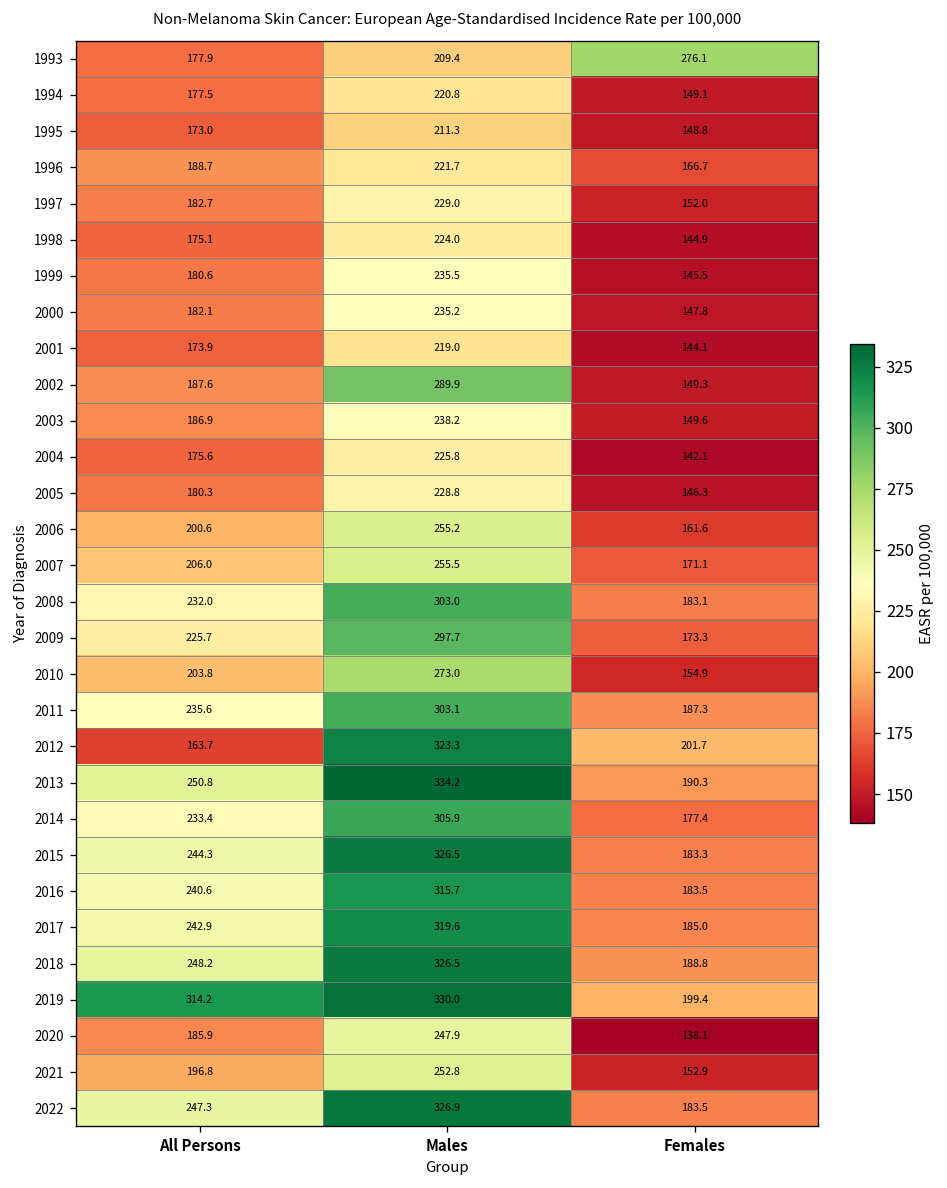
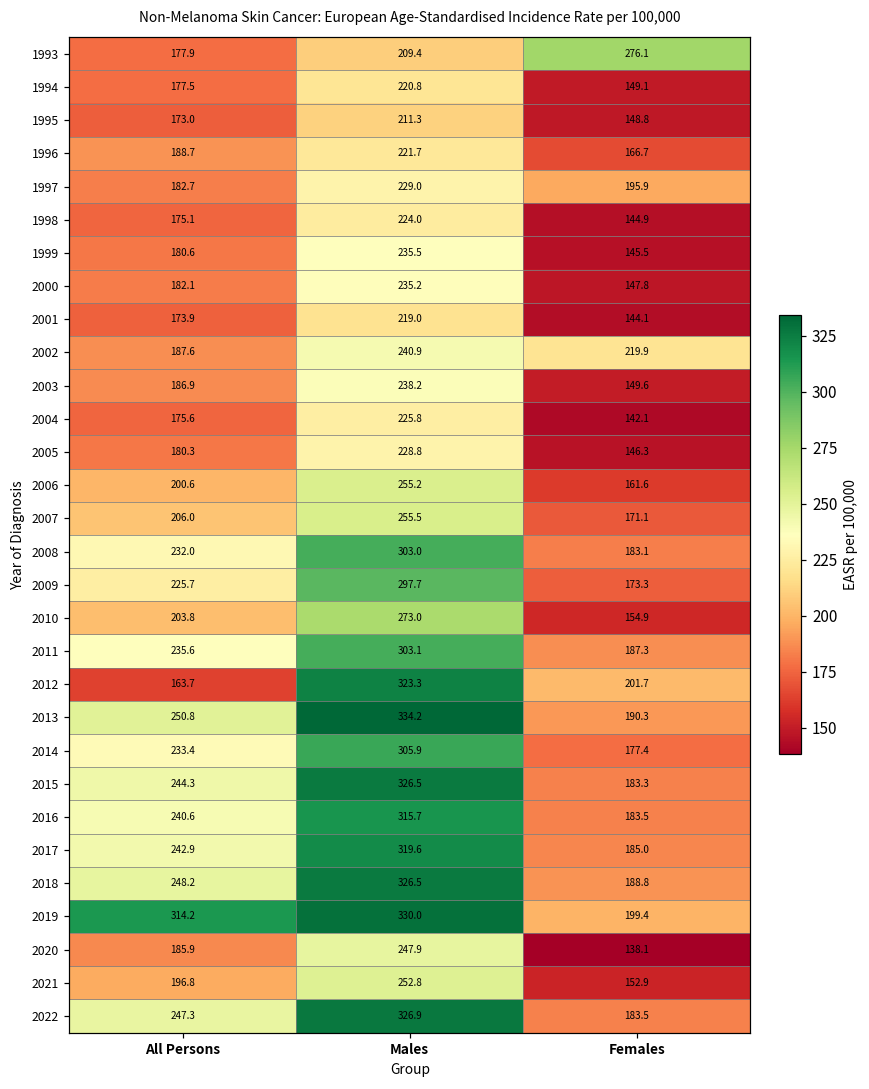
  {
    "1993": {
      "All Persons": 177.9,
      "Males": 209.4,
      "Females": 276.1
    },
    "1994": {
      "All Persons": 177.5,
      "Males": 220.8,
      "Females": 149.1
    },
    "1995": {
      "All Persons": 173.0,
      "Males": 211.3,
      "Females": 148.8
    },
    "1996": {
      "All Persons": 188.7,
      "Males": 221.7,
      "Females": 166.7
    },
    "1997": {
      "All Persons": 182.7,
      "Males": 229.0,
-     "Females": 152.0
+     "Females": 195.9
    },
    "1998": {
      "All Persons": 175.1,
      "Males": 224.0,
      "Females": 144.9
    },
    "1999": {
      "All Persons": 180.6,
      "Males": 235.5,
      "Females": 145.5
    },
    "2000": {
      "All Persons": 182.1,
      "Males": 235.2,
      "Females": 147.8
    },
    "2001": {
      "All Persons": 173.9,
      "Males": 219.0,
      "Females": 144.1
    },
    "2002": {
      "All Persons": 187.6,
-     "Males": 289.9,
-     "Females": 149.3
+     "Males": 240.9,
+     "Females": 219.9
    },
    "2003": {
      "All Persons": 186.9,
      "Males": 238.2,
      "Females": 149.6
    },
    "2004": {
      "All Persons": 175.6,
      "Males": 225.8,
      "Females": 142.1
    },
    "2005": {
      "All Persons": 180.3,
      "Males": 228.8,
      "Females": 146.3
    },
    "2006": {
      "All Persons": 200.6,
      "Males": 255.2,
      "Females": 161.6
    },
    "2007": {
      "All Persons": 206.0,
      "Males": 255.5,
      "Females": 171.1
    },
    "2008": {
      "All Persons": 232.0,
      "Males": 303.0,
      "Females": 183.1
    },
    "2009": {
      "All Persons": 225.7,
      "Males": 297.7,
      "Females": 173.3
    },
    "2010": {
      "All Persons": 203.8,
      "Males": 273.0,
      "Females": 154.9
    },
    "2011": {
      "All Persons": 235.6,
      "Males": 303.1,
      "Females": 187.3
    },
    "2012": {
      "All Persons": 163.7,
      "Males": 323.3,
      "Females": 201.7
    },
    "2013": {
      "All Persons": 250.8,
      "Males": 334.2,
      "Females": 190.3
    },
    "2014": {
      "All Persons": 233.4,
      "Males": 305.9,
      "Females": 177.4
    },
    "2015": {
      "All Persons": 244.3,
      "Males": 326.5,
      "Females": 183.3
    },
    "2016": {
      "All Persons": 240.6,
      "Males": 315.7,
      "Females": 183.5
    },
    "2017": {
      "All Persons": 242.9,
      "Males": 319.6,
      "Females": 185.0
    },
    "2018": {
      "All Persons": 248.2,
      "Males": 326.5,
      "Females": 188.8
    },
    "2019": {
      "All Persons": 314.2,
      "Males": 330.0,
      "Females": 199.4
    },
    "2020": {
      "All Persons": 185.9,
      "Males": 247.9,
      "Females": 138.1
    },
    "2021": {
      "All Persons": 196.8,
      "Males": 252.8,
      "Females": 152.9
    },
    "2022": {
      "All Persons": 247.3,
      "Males": 326.9,
      "Females": 183.5
    }
  }
